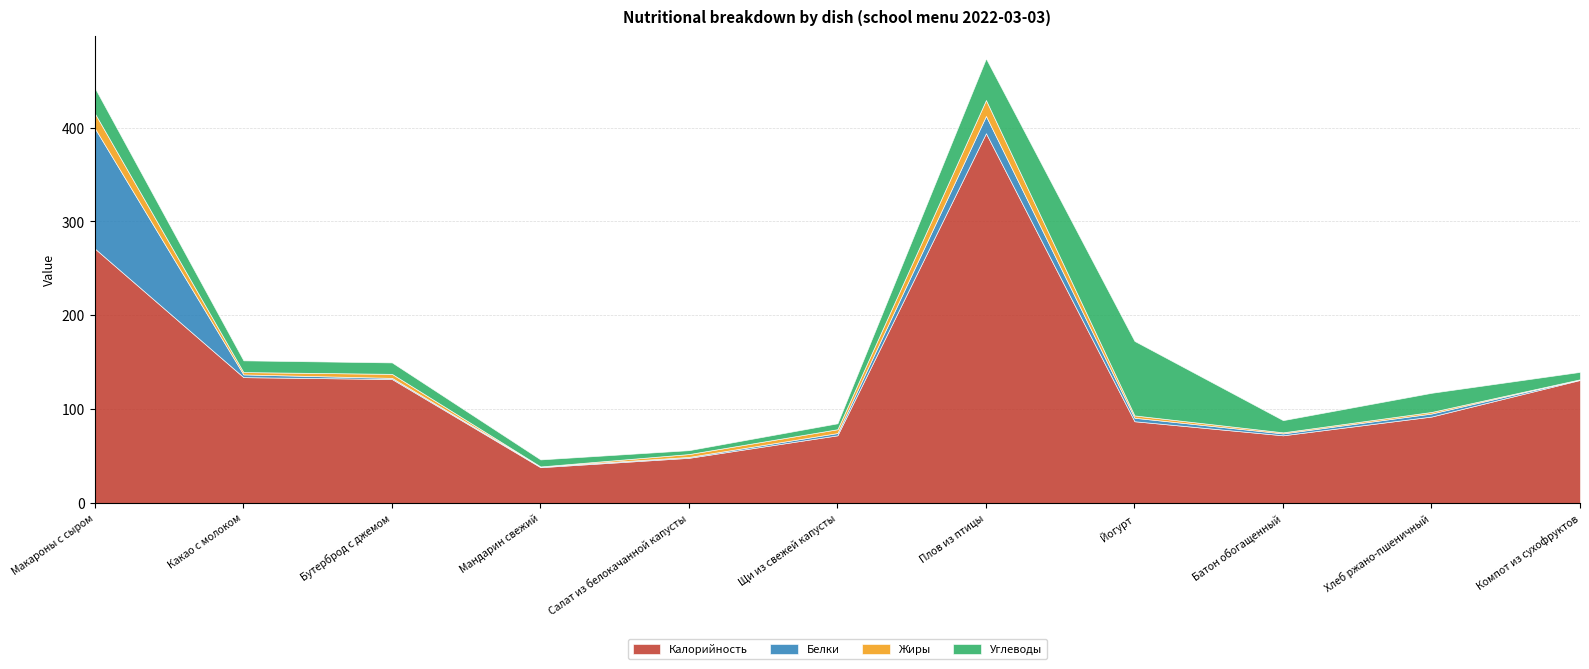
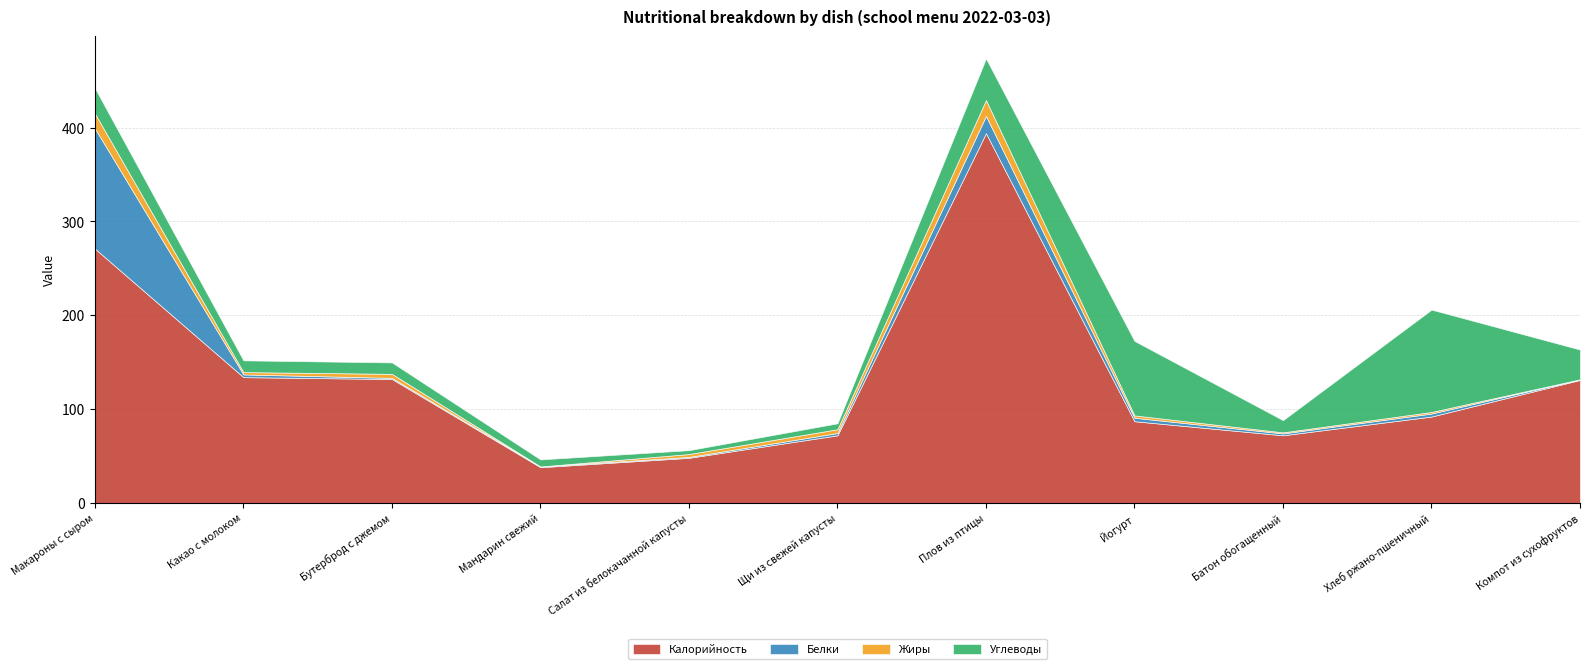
  {
    "Калорийность": {
      "Макароны с сыром": 270,
      "Какао с молоком": 130,
      "Плов из птицы": 390,
      "Йогурт": 90,
      "Хлеб ржано-пшеничный": 90
    },
    "Белки": {
      "Макароны с сыром": 130,
      "Плов из птицы": 20
    },
    "Жиры": {
      "Макароны с сыром": 20,
      "Бутерброд с джемом": 0,
      "Салат из белокачанной капусты": 0,
      "Щи из свежей капусты": 0,
      "Плов из птицы": 20
    },
    "Углеводы": {
      "Макароны с сыром": 30,
      "Какао с молоком": 10,
      "Бутерброд с джемом": 10,
      "Мандарин свежий": 10,
      "Салат из белокачанной капусты": 0,
      "Щи из свежей капусты": 10,
      "Плов из птицы": 40,
      "Йогурт": 80,
      "Батон обогащенный": 10,
-     "Хлеб ржано-пшеничный": 20,
-     "Компот из сухофруктов": 10
+     "Хлеб ржано-пшеничный": 110,
+     "Компот из сухофруктов": 30
    }
  }
